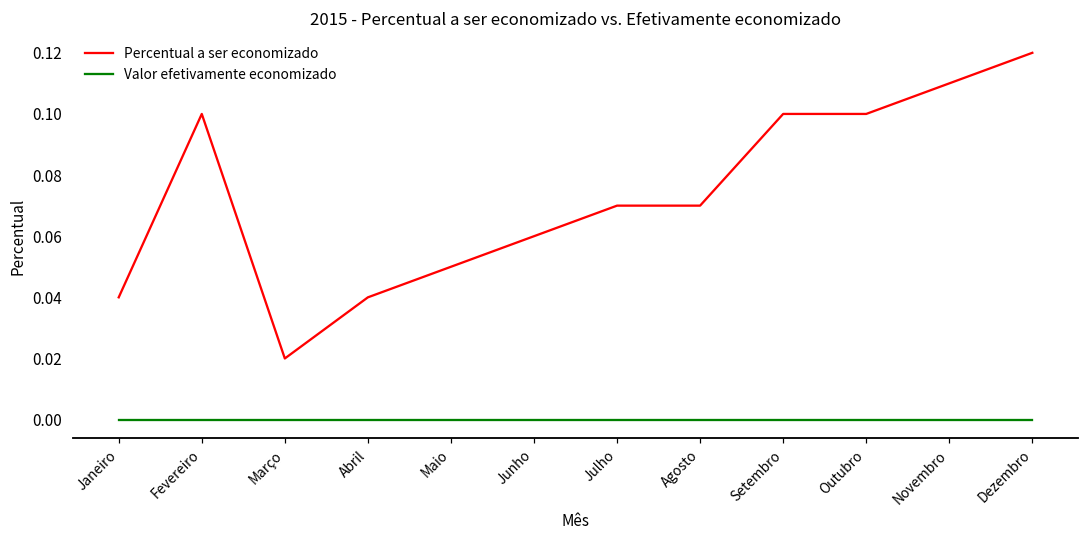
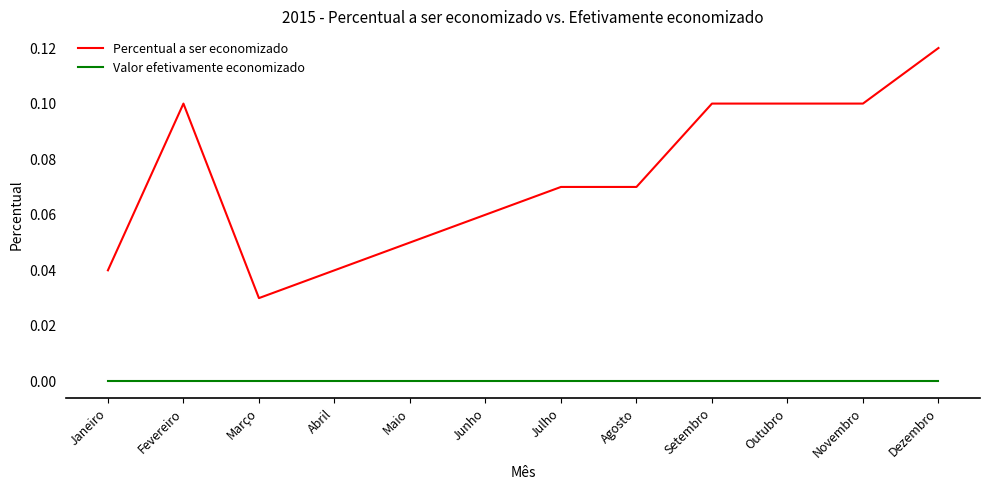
  {
    "Percentual a ser economizado": {
      "Janeiro": 0.04,
      "Fevereiro": 0.10,
-     "Março": 0.02,
+     "Março": 0.03,
      "Abril": 0.04,
      "Maio": 0.05,
      "Junho": 0.06,
      "Julho": 0.07,
      "Agosto": 0.07,
      "Setembro": 0.10,
      "Outubro": 0.10,
-     "Novembro": 0.11,
+     "Novembro": 0.10,
      "Dezembro": 0.12
    },
    "Valor efetivamente economizado": {
      "Janeiro": 0.00,
      "Fevereiro": 0.00,
      "Março": 0.00,
      "Abril": 0.00,
      "Maio": 0.00,
      "Junho": 0.00,
      "Julho": 0.00,
      "Agosto": 0.00,
      "Setembro": 0.00,
      "Outubro": 0.00,
      "Novembro": 0.00,
      "Dezembro": 0.00
    }
  }
